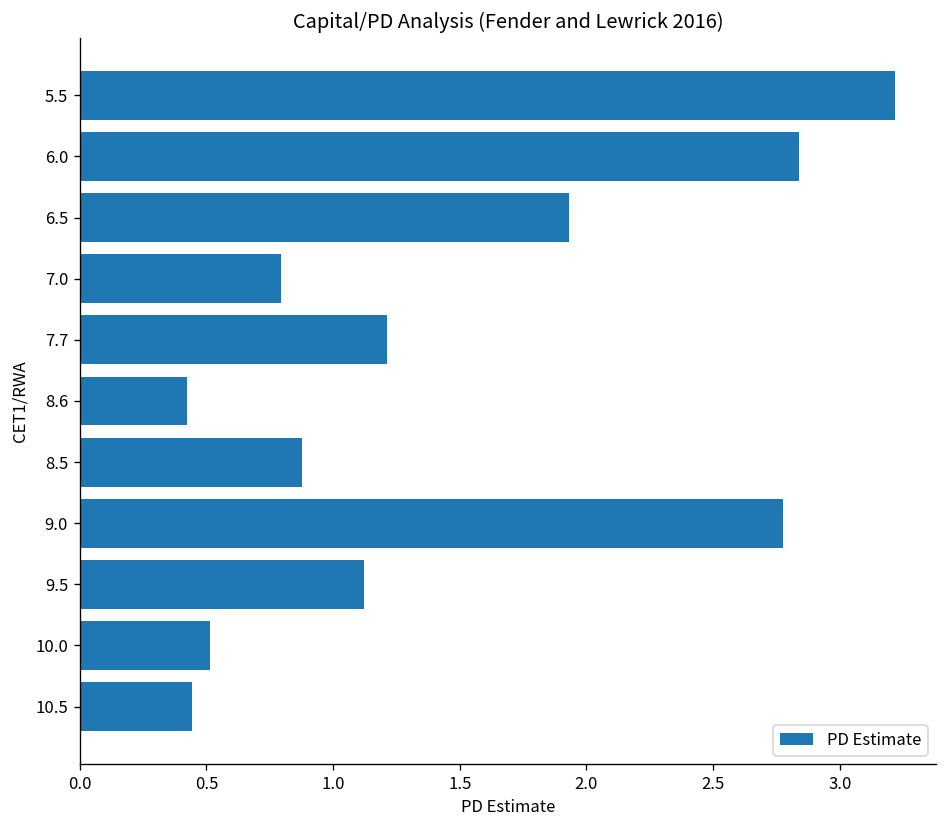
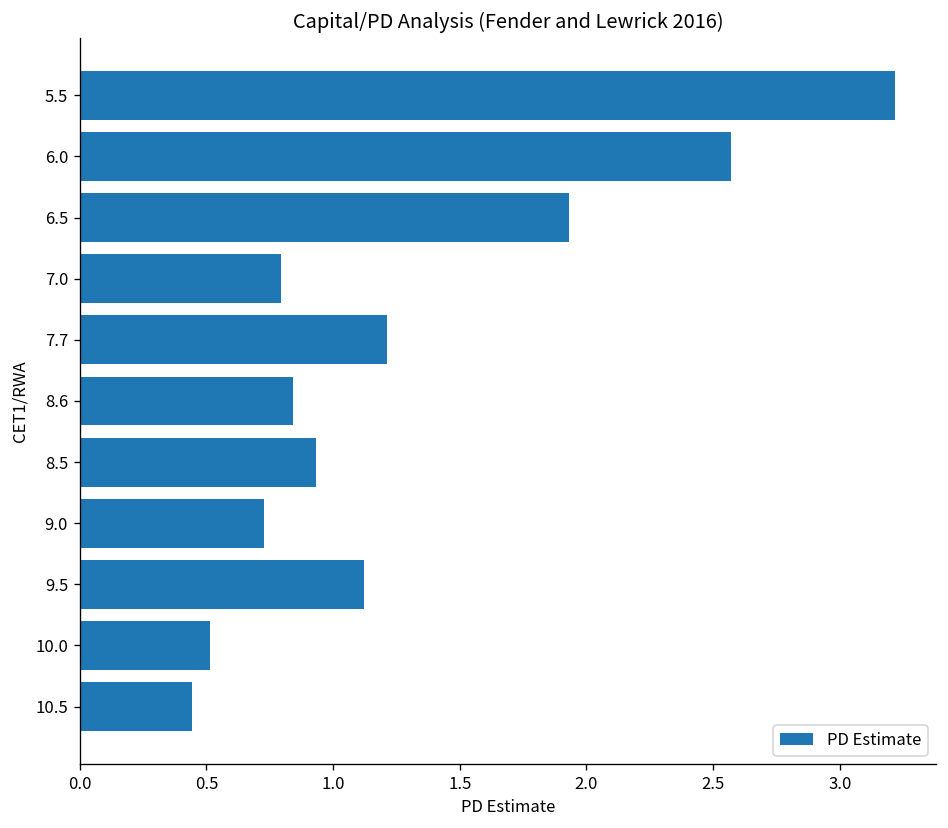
  {
    "5.5": 3.22,
-   "6.0": 2.84,
+   "6.0": 2.57,
    "6.5": 1.93,
    "7.0": 0.80,
    "7.7": 1.21,
-   "8.6": 0.42,
-   "8.5": 0.88,
-   "9.0": 2.78,
+   "8.6": 0.84,
+   "8.5": 0.93,
+   "9.0": 0.73,
    "9.5": 1.12,
    "10.0": 0.52,
    "10.5": 0.44
  }
